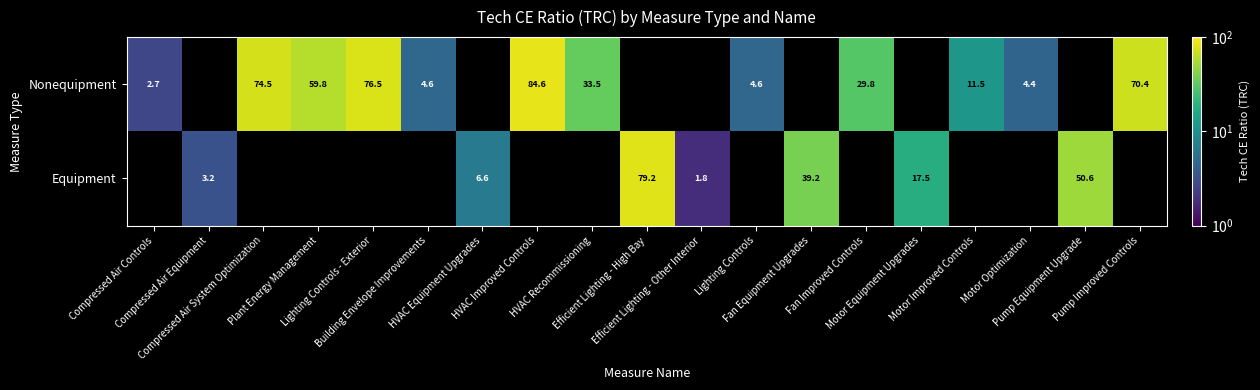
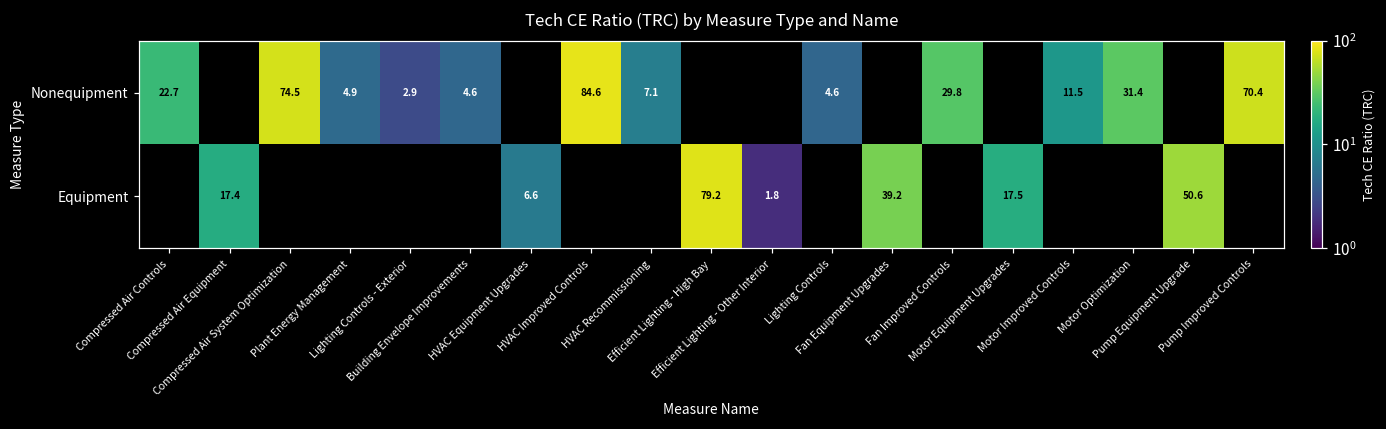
  {
    "Nonequipment": {
-     "Compressed Air Controls": 2.7,
+     "Compressed Air Controls": 22.7,
      "Compressed Air System Optimization": 74.5,
-     "Plant Energy Management": 59.8,
-     "Lighting Controls - Exterior": 76.5,
+     "Plant Energy Management": 4.9,
+     "Lighting Controls - Exterior": 2.9,
      "Building Envelope Improvements": 4.6,
      "HVAC Improved Controls": 84.6,
-     "HVAC Recommissioning": 33.5,
+     "HVAC Recommissioning": 7.1,
      "Lighting Controls": 4.6,
      "Fan Improved Controls": 29.8,
      "Motor Improved Controls": 11.5,
-     "Motor Optimization": 4.4,
+     "Motor Optimization": 31.4,
      "Pump Improved Controls": 70.4
    },
    "Equipment": {
-     "Compressed Air Equipment": 3.2,
+     "Compressed Air Equipment": 17.4,
      "HVAC Equipment Upgrades": 6.6,
      "Efficient Lighting - High Bay": 79.2,
      "Efficient Lighting - Other Interior": 1.8,
      "Fan Equipment Upgrades": 39.2,
      "Motor Equipment Upgrades": 17.5,
      "Pump Equipment Upgrade": 50.6
    }
  }
